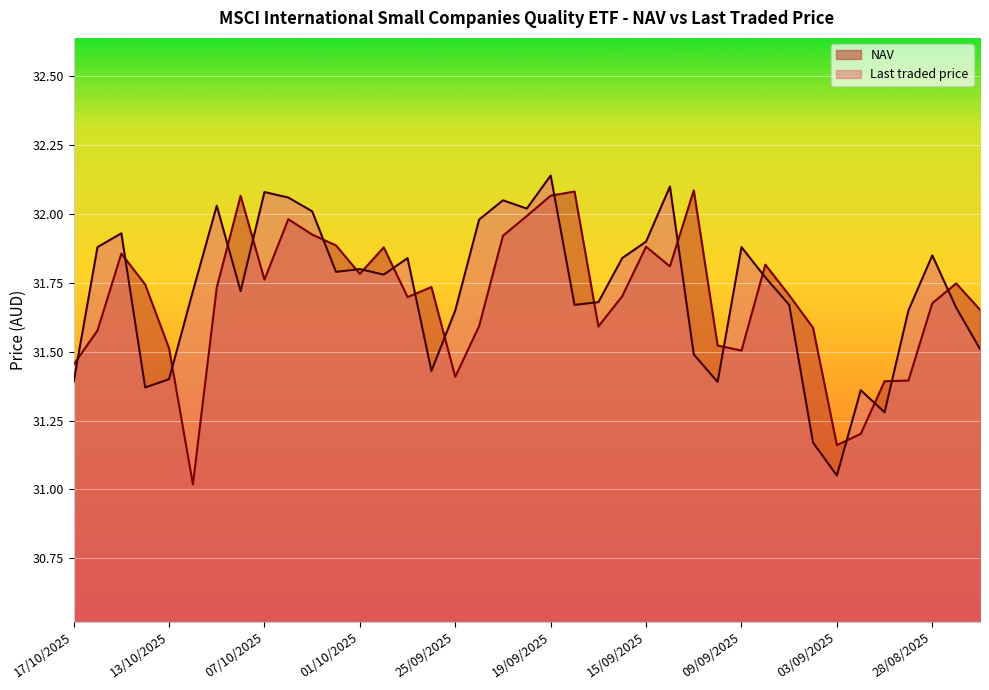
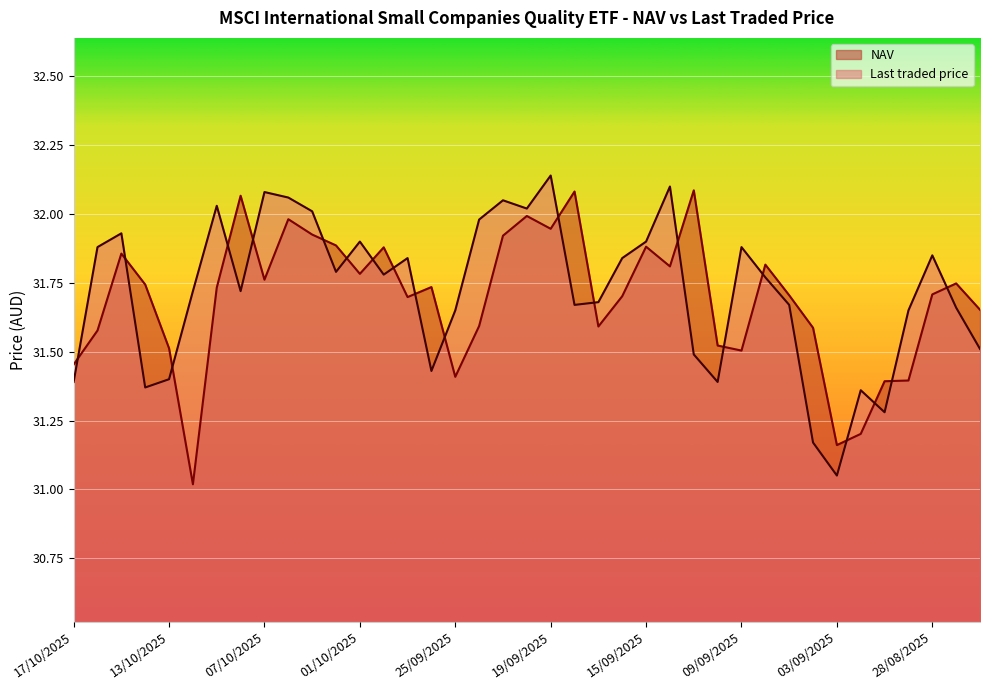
  {
    "NAV": {
      "17/10/2025": 31.45,
      "13/10/2025": 31.51,
      "07/10/2025": 31.76,
      "01/10/2025": 31.78,
      "25/09/2025": 31.41,
-     "19/09/2025": 32.07,
+     "19/09/2025": 31.95,
      "15/09/2025": 31.88,
      "09/09/2025": 31.50,
      "03/09/2025": 31.16,
-     "28/08/2025": 31.68
+     "28/08/2025": 31.71
    },
    "Last traded price": {
      "17/10/2025": 31.39,
      "13/10/2025": 31.4,
      "07/10/2025": 32.08,
-     "01/10/2025": 31.8,
+     "01/10/2025": 31.9,
      "25/09/2025": 31.65,
      "19/09/2025": 32.14,
      "15/09/2025": 31.9,
      "09/09/2025": 31.88,
      "03/09/2025": 31.05,
      "28/08/2025": 31.85
    }
  }
